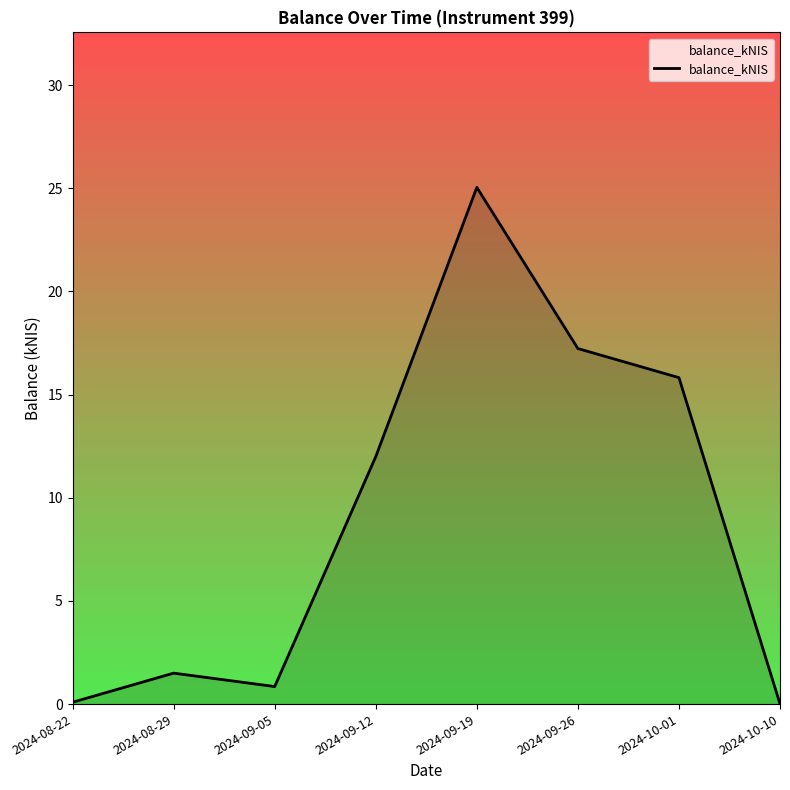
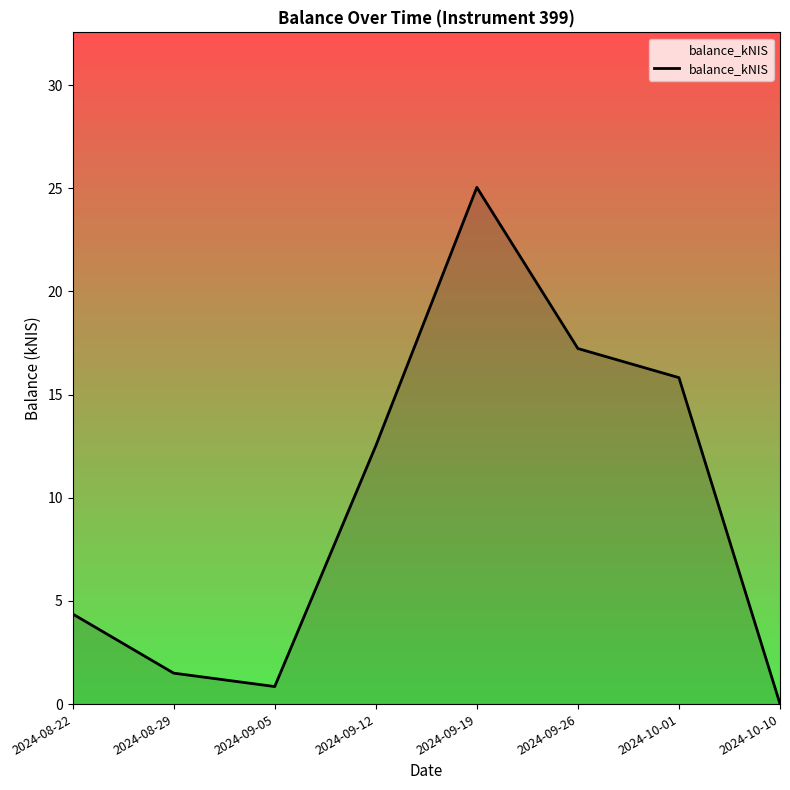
  {
-   "2024-08-22": 0.1,
+   "2024-08-22": 4.4,
    "2024-08-29": 1.5,
    "2024-09-05": 0.9,
-   "2024-09-12": 12.0,
+   "2024-09-12": 12.5,
    "2024-09-19": 25.0,
    "2024-09-26": 17.2,
    "2024-10-01": 15.8,
    "2024-10-10": 0.0
  }
